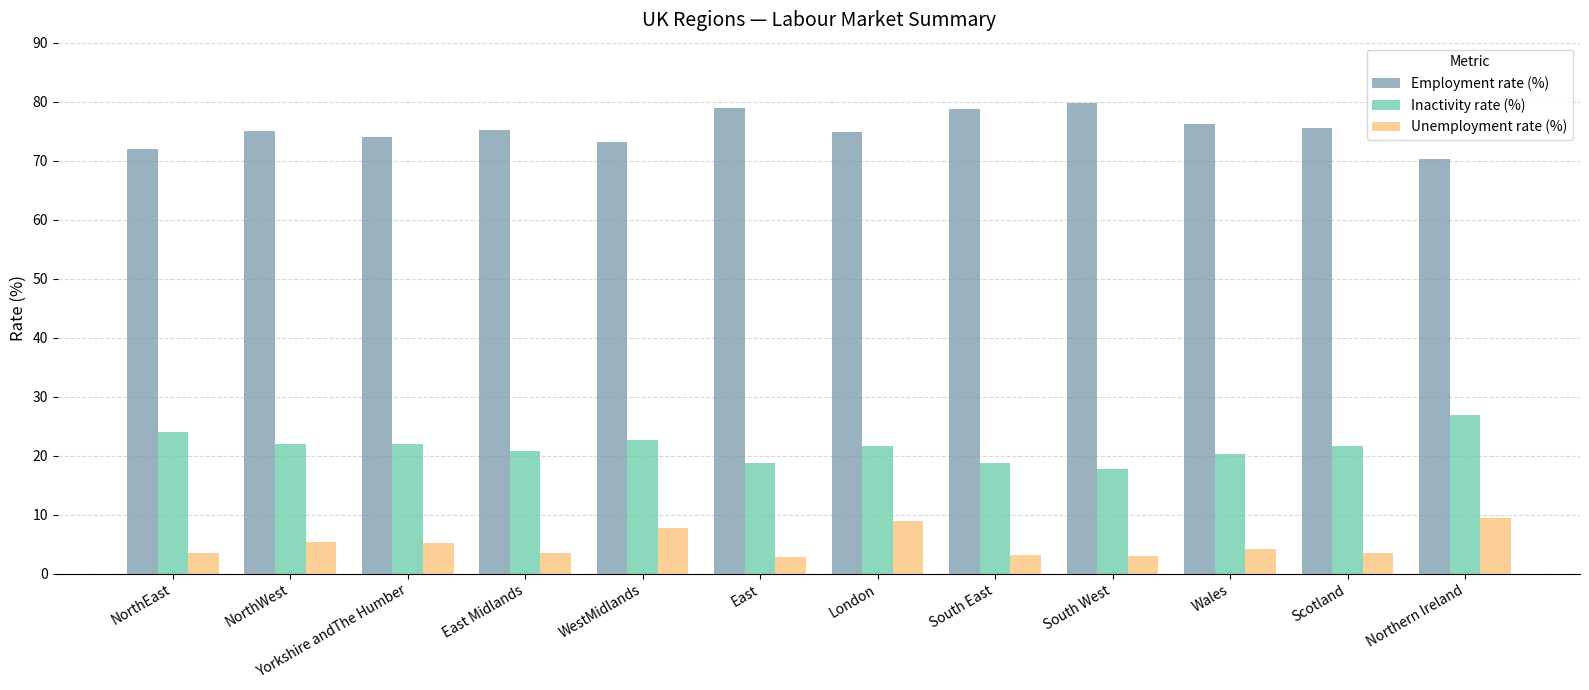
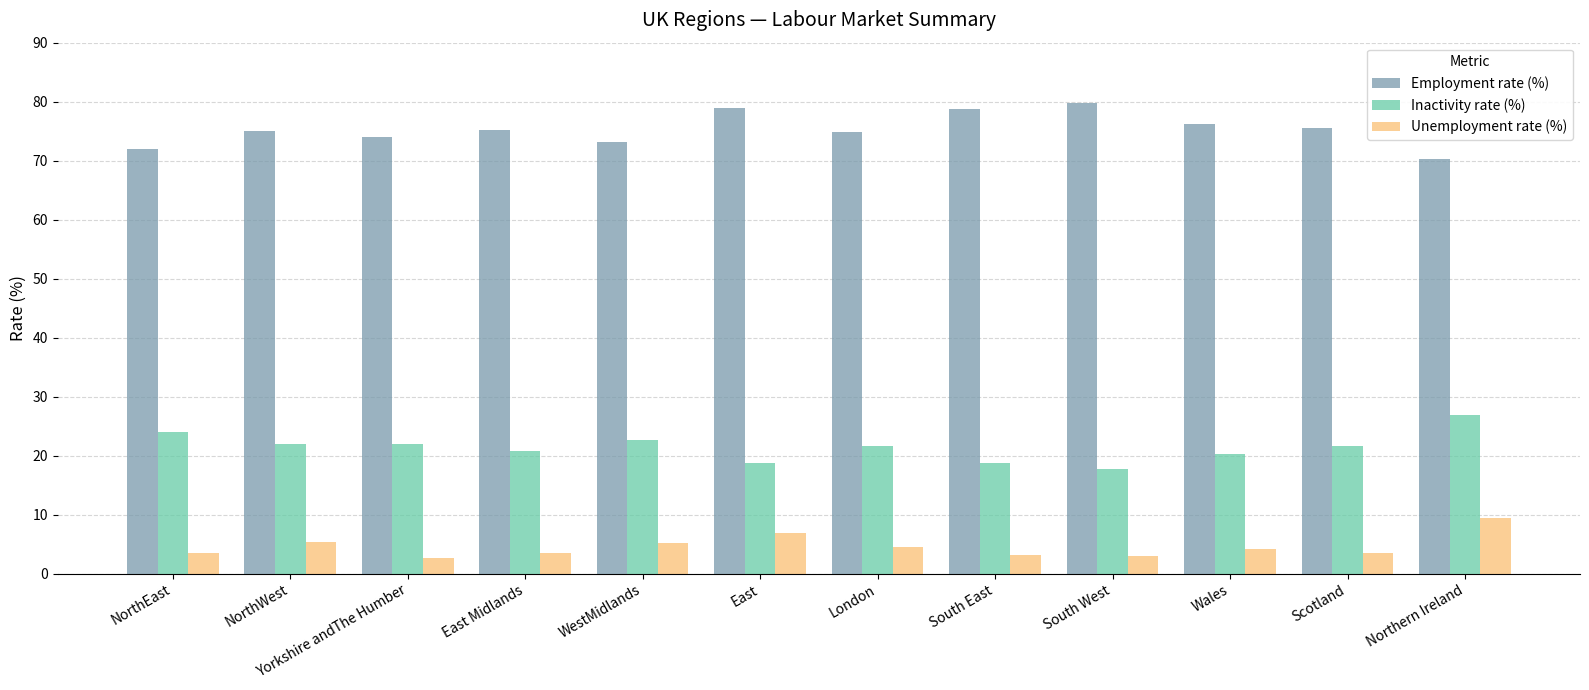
  {
    "Unemployment rate (%)": {
      "NorthEast": 4,
      "NorthWest": 5,
-     "Yorkshire andThe Humber": 5,
+     "Yorkshire andThe Humber": 3,
      "East Midlands": 3,
-     "WestMidlands": 8,
-     "East": 3,
-     "London": 9,
+     "WestMidlands": 5,
+     "East": 7,
+     "London": 5,
      "South East": 3,
      "South West": 3,
      "Wales": 4,
      "Scotland": 4,
      "Northern Ireland": 9
    }
  }
